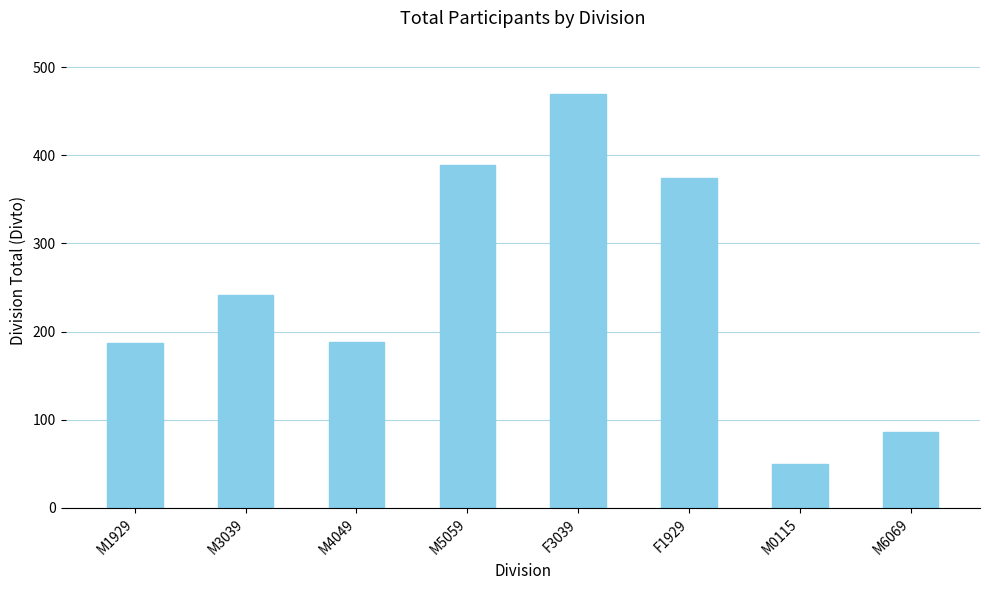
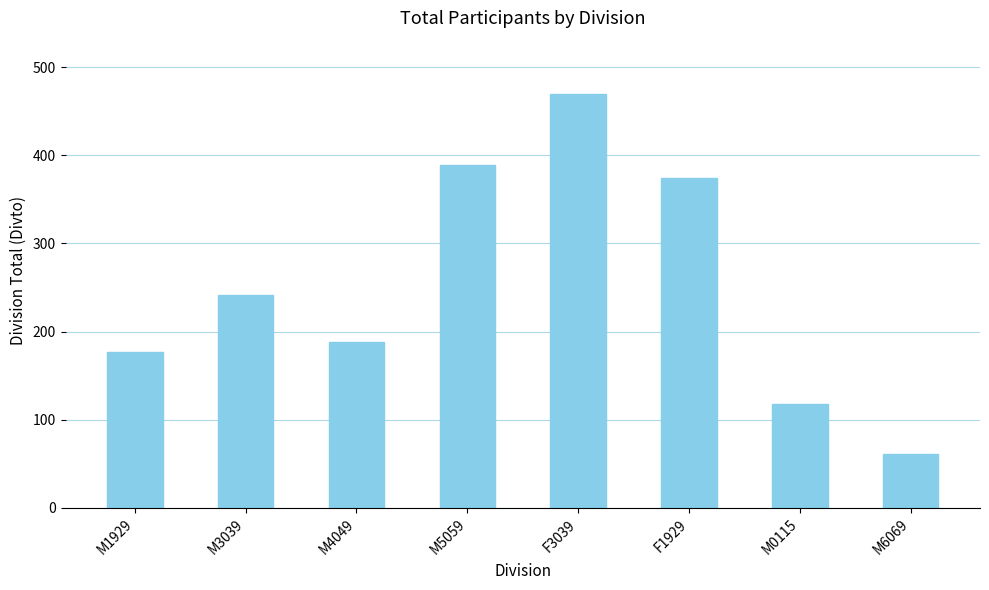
  {
-   "M1929": 190,
+   "M1929": 180,
    "M3039": 240,
    "M4049": 190,
    "M5059": 390,
    "F3039": 470,
    "F1929": 370,
-   "M0115": 50,
-   "M6069": 90
+   "M0115": 120,
+   "M6069": 60
  }
